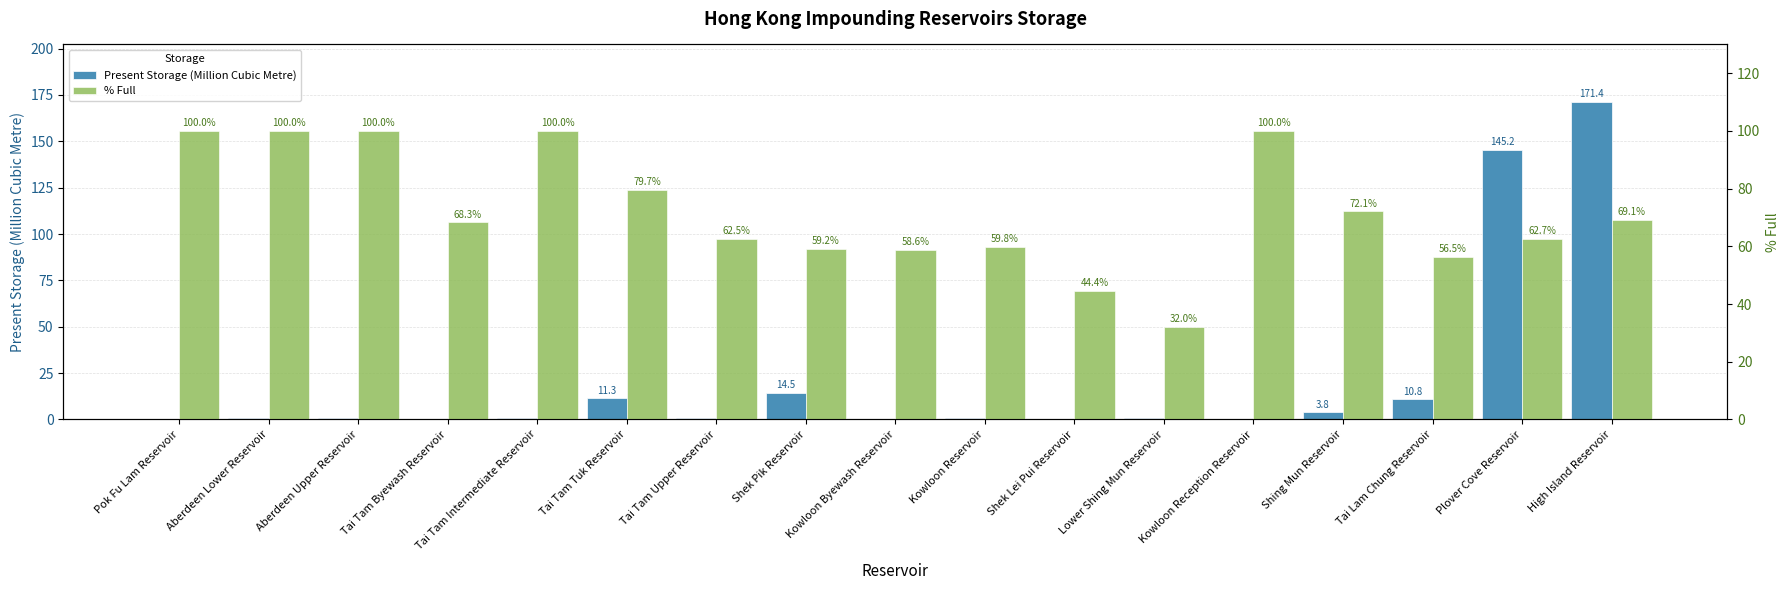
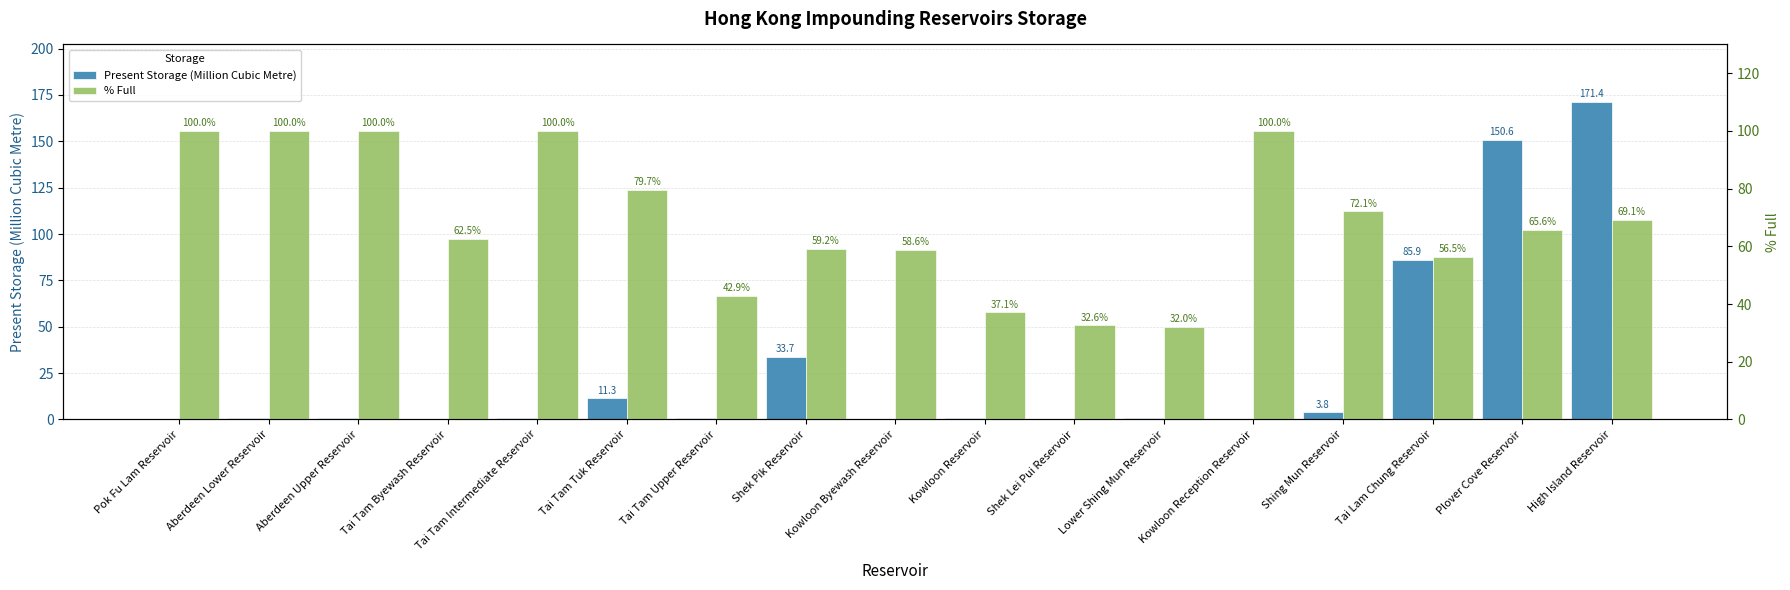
  {
    "Present Storage (Million Cubic Metre)": {
      "Tai Tam Tuk Reservoir": "11.3",
-     "Shek Pik Reservoir": "14.5",
+     "Shek Pik Reservoir": "33.7",
      "Shing Mun Reservoir": "3.8",
-     "Tai Lam Chung Reservoir": "10.8",
-     "Plover Cove Reservoir": "145.2",
+     "Tai Lam Chung Reservoir": "85.9",
+     "Plover Cove Reservoir": "150.6",
      "High Island Reservoir": "171.4"
    },
    "% Full": {
      "Pok Fu Lam Reservoir": "100.0%",
      "Aberdeen Lower Reservoir": "100.0%",
      "Aberdeen Upper Reservoir": "100.0%",
-     "Tai Tam Byewash Reservoir": "68.3%",
+     "Tai Tam Byewash Reservoir": "62.5%",
      "Tai Tam Intermediate Reservoir": "100.0%",
      "Tai Tam Tuk Reservoir": "79.7%",
-     "Tai Tam Upper Reservoir": "62.5%",
+     "Tai Tam Upper Reservoir": "42.9%",
      "Shek Pik Reservoir": "59.2%",
      "Kowloon Byewash Reservoir": "58.6%",
-     "Kowloon Reservoir": "59.8%",
-     "Shek Lei Pui Reservoir": "44.4%",
+     "Kowloon Reservoir": "37.1%",
+     "Shek Lei Pui Reservoir": "32.6%",
      "Lower Shing Mun Reservoir": "32.0%",
      "Kowloon Reception Reservoir": "100.0%",
      "Shing Mun Reservoir": "72.1%",
      "Tai Lam Chung Reservoir": "56.5%",
-     "Plover Cove Reservoir": "62.7%",
+     "Plover Cove Reservoir": "65.6%",
      "High Island Reservoir": "69.1%"
    }
  }
